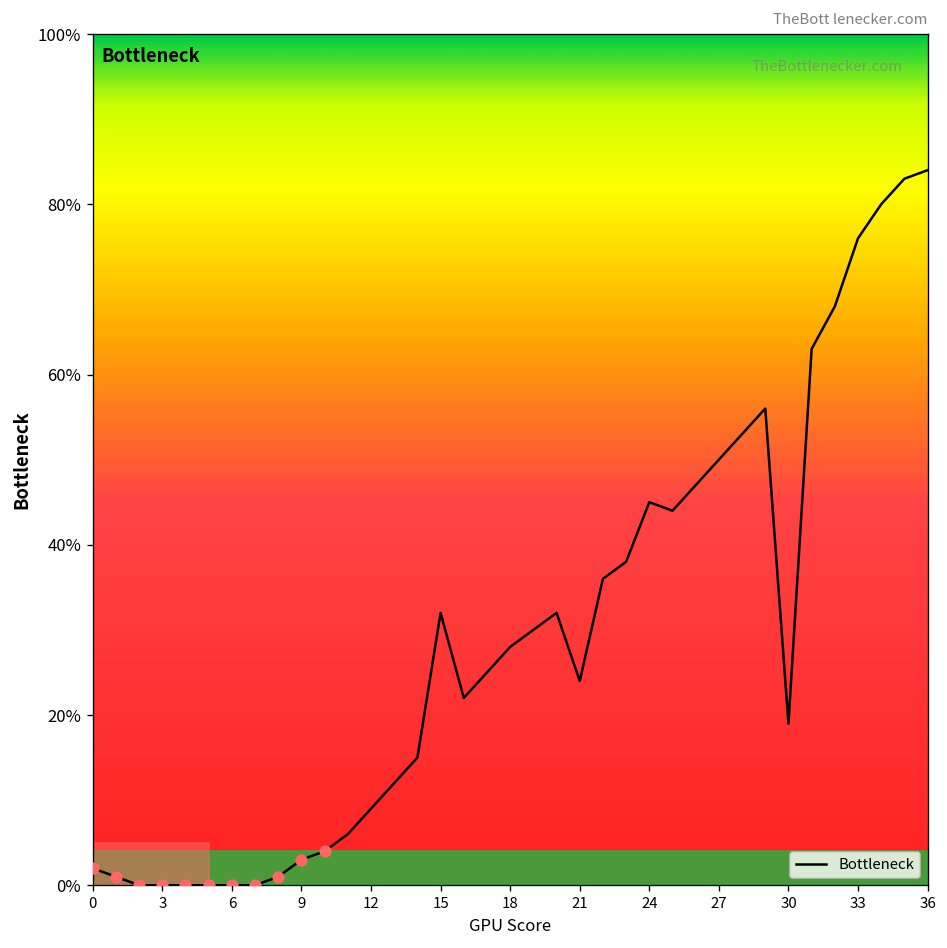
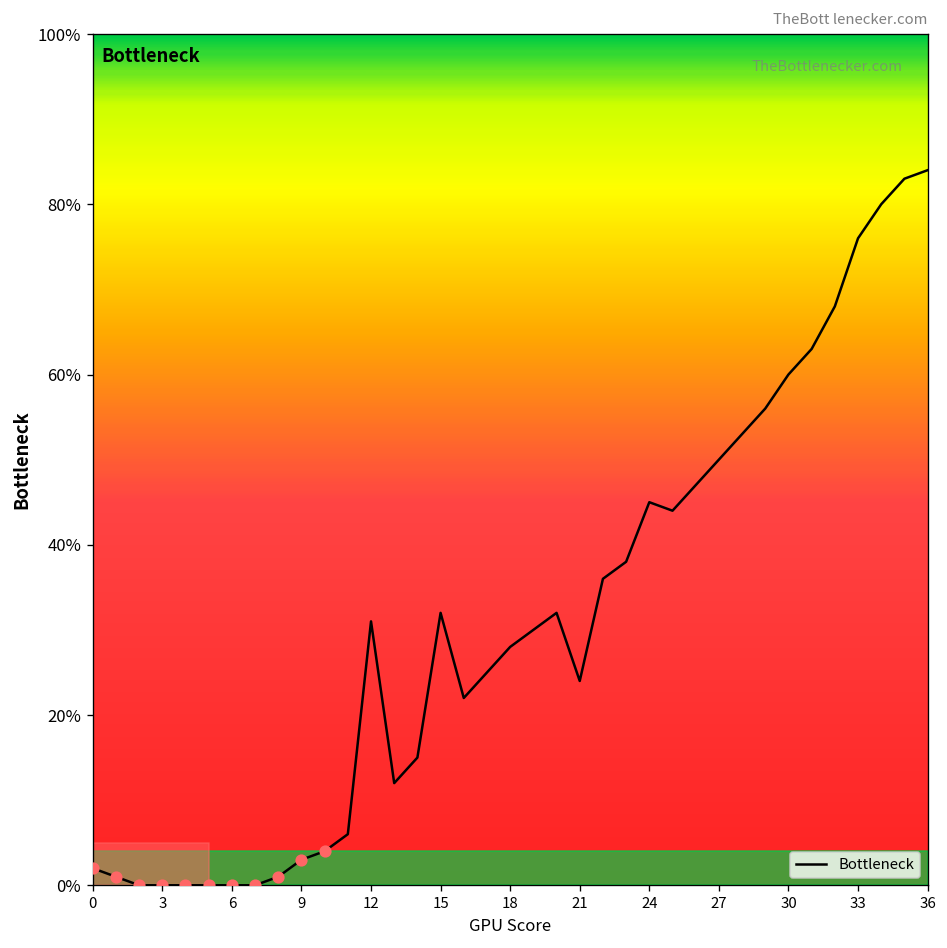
  {
    "Bottleneck": {
-     "12": "9%",
+     "12": "31%",
      "15": "32%",
      "18": "28%",
      "21": "24%",
      "24": "45%",
      "27": "50%",
-     "30": "19%",
+     "30": "60%",
      "33": "76%",
      "36": "84%"
    }
  }
